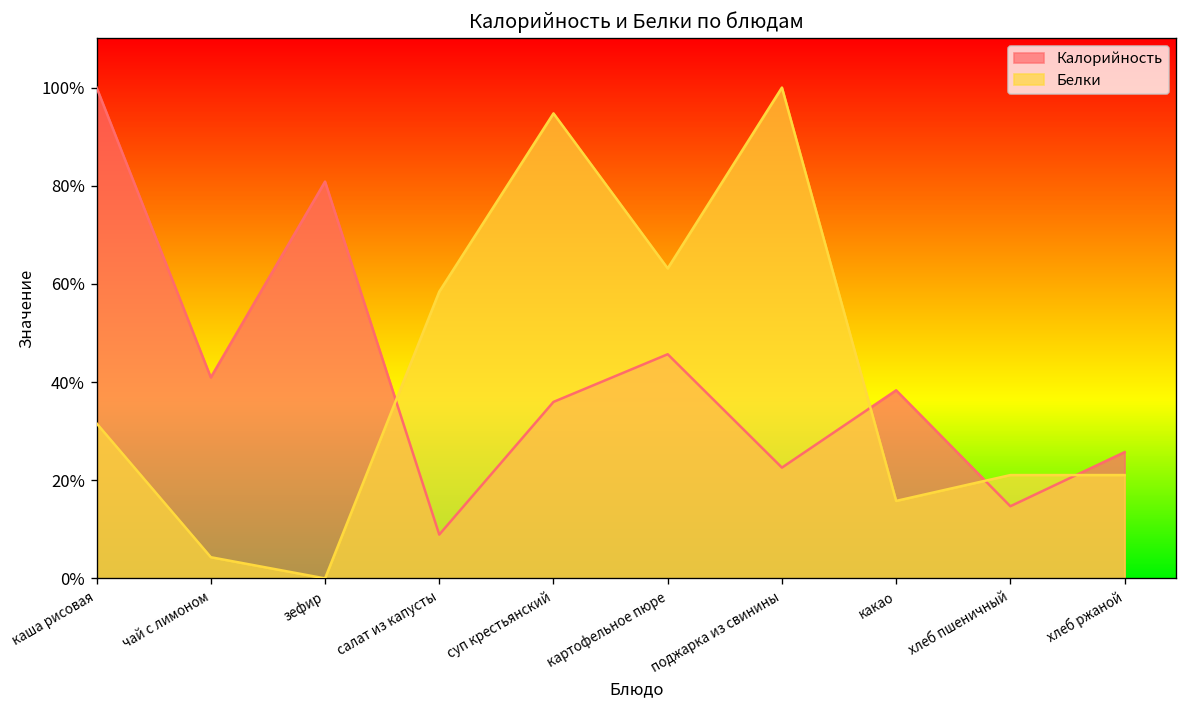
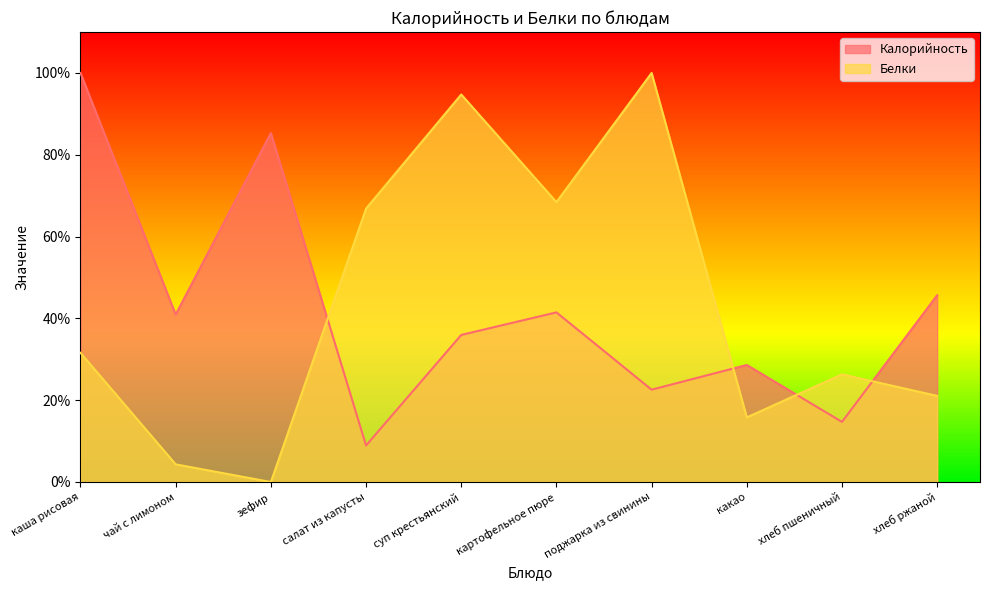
  {
    "Калорийность": {
      "каша рисовая": "100%",
      "чай с лимоном": "41%",
-     "зефир": "81%",
+     "зефир": "85%",
      "салат из капусты": "9%",
      "суп крестьянский": "36%",
-     "картофельное пюре": "46%",
+     "картофельное пюре": "41%",
      "поджарка из свинины": "23%",
-     "какао": "38%",
+     "какао": "29%",
      "хлеб пшеничный": "15%",
-     "хлеб ржаной": "26%"
+     "хлеб ржаной": "46%"
    },
    "Белки": {
      "каша рисовая": "32%",
      "чай с лимоном": "4%",
      "зефир": "0%",
-     "салат из капусты": "58%",
+     "салат из капусты": "67%",
      "суп крестьянский": "95%",
-     "картофельное пюре": "63%",
+     "картофельное пюре": "68%",
      "поджарка из свинины": "100%",
      "какао": "16%",
-     "хлеб пшеничный": "21%",
+     "хлеб пшеничный": "26%",
      "хлеб ржаной": "21%"
    }
  }
